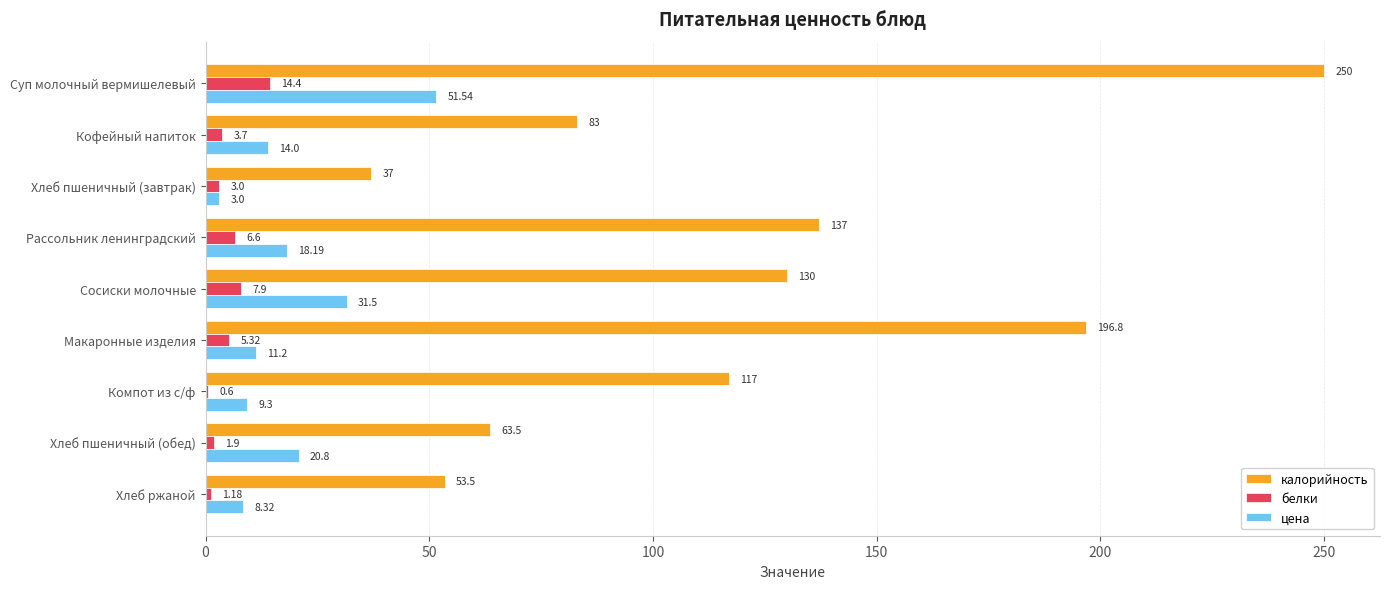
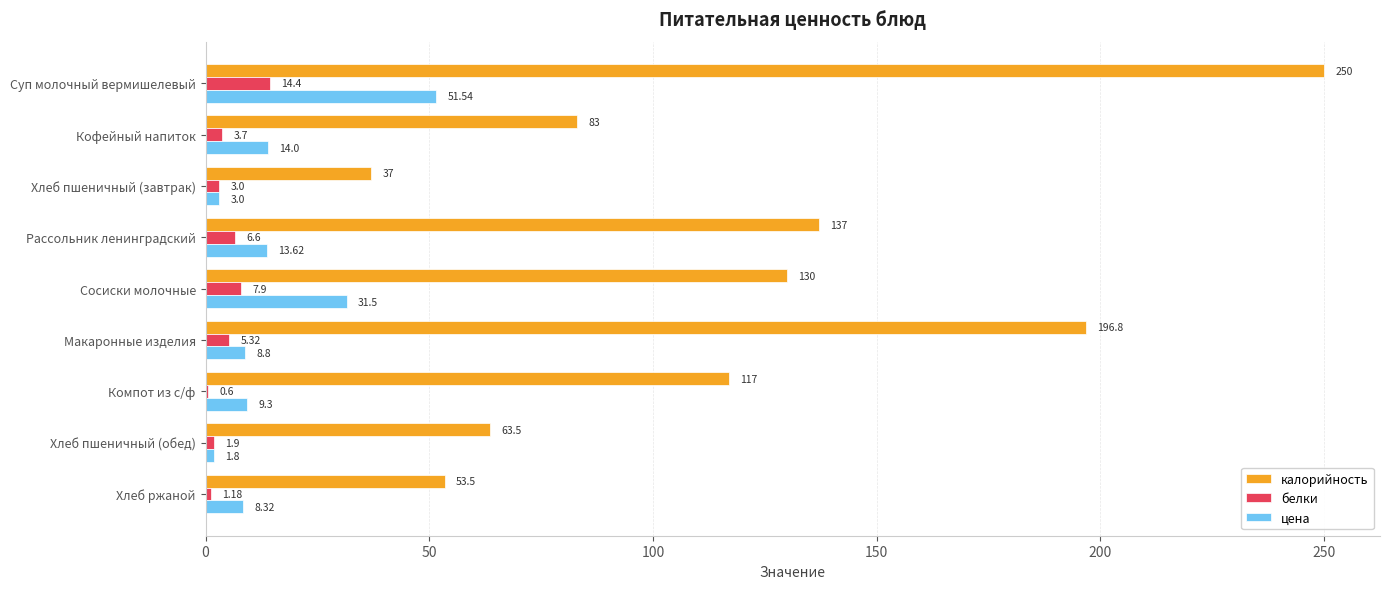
  {
    "калорийность": {
      "Суп молочный вермишелевый": 250,
      "Кофейный напиток": 83,
      "Хлеб пшеничный (завтрак)": 37,
      "Рассольник ленинградский": 137,
      "Сосиски молочные": 130,
      "Макаронные изделия": 196.8,
      "Компот из с/ф": 117,
      "Хлеб пшеничный (обед)": 63.5,
      "Хлеб ржаной": 53.5
    },
    "белки": {
      "Суп молочный вермишелевый": 14.4,
      "Кофейный напиток": 3.7,
      "Хлеб пшеничный (завтрак)": 3.0,
      "Рассольник ленинградский": 6.6,
      "Сосиски молочные": 7.9,
      "Макаронные изделия": 5.32,
      "Компот из с/ф": 0.6,
      "Хлеб пшеничный (обед)": 1.9,
      "Хлеб ржаной": 1.18
    },
    "цена": {
      "Суп молочный вермишелевый": 51.54,
      "Кофейный напиток": 14.0,
      "Хлеб пшеничный (завтрак)": 3.0,
-     "Рассольник ленинградский": 18.19,
+     "Рассольник ленинградский": 13.62,
      "Сосиски молочные": 31.5,
-     "Макаронные изделия": 11.2,
+     "Макаронные изделия": 8.8,
      "Компот из с/ф": 9.3,
-     "Хлеб пшеничный (обед)": 20.8,
+     "Хлеб пшеничный (обед)": 1.8,
      "Хлеб ржаной": 8.32
    }
  }
